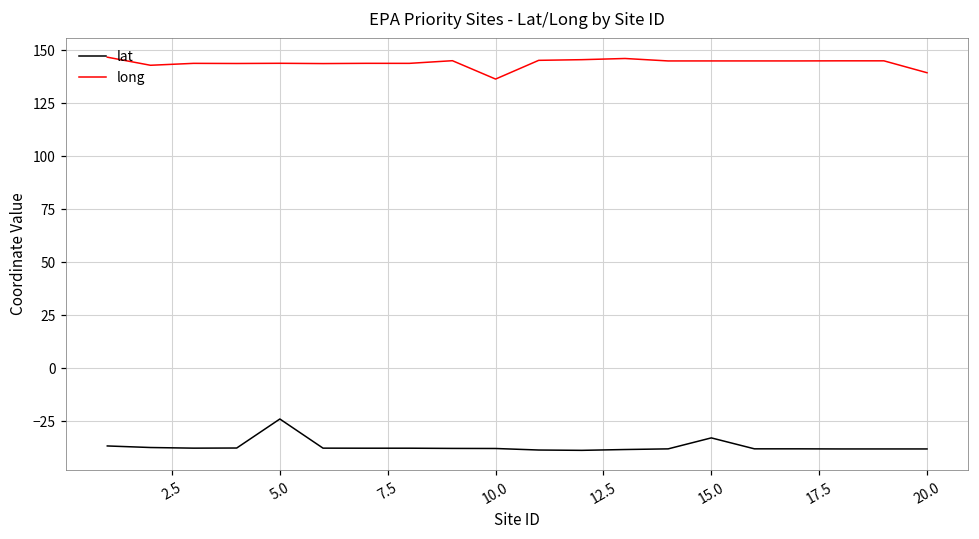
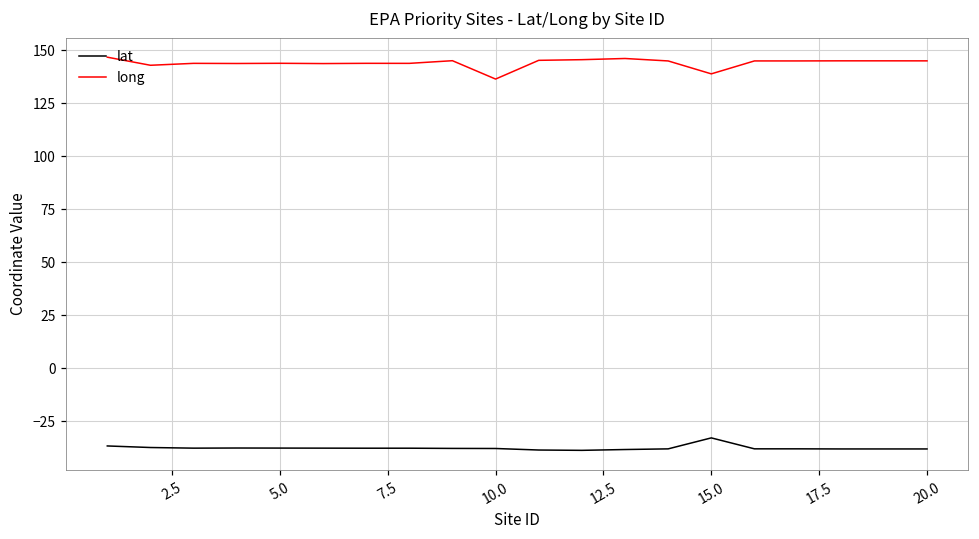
  {
    "lat": {
-     "5.0": -24,
+     "5.0": -38,
      "10.0": -38,
      "15.0": -33,
      "20.0": -38
    },
    "long": {
      "5.0": 144,
      "10.0": 136,
-     "15.0": 145,
-     "20.0": 139
+     "15.0": 139,
+     "20.0": 145
    }
  }
